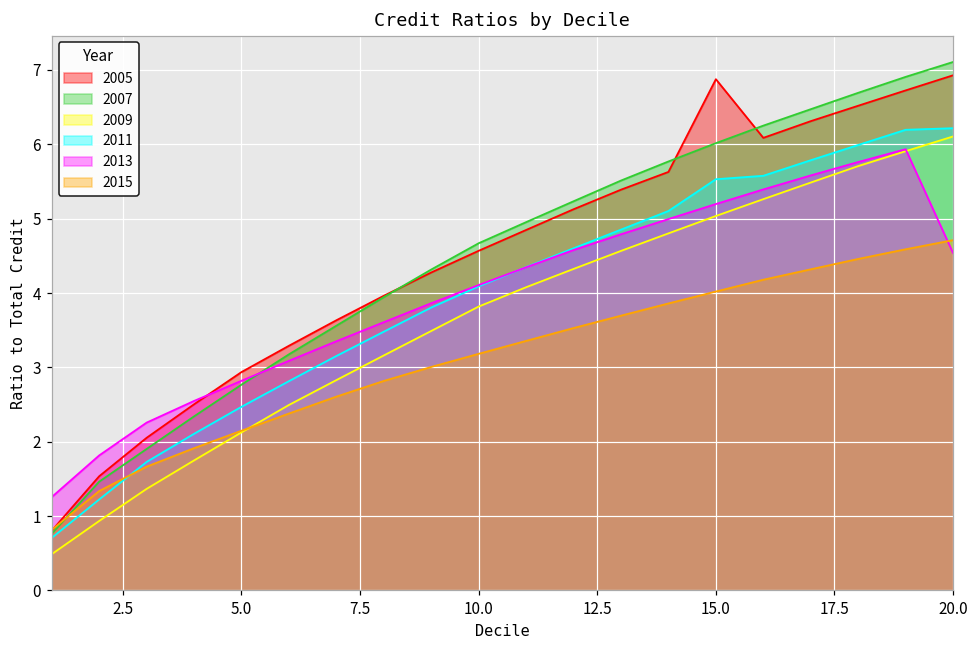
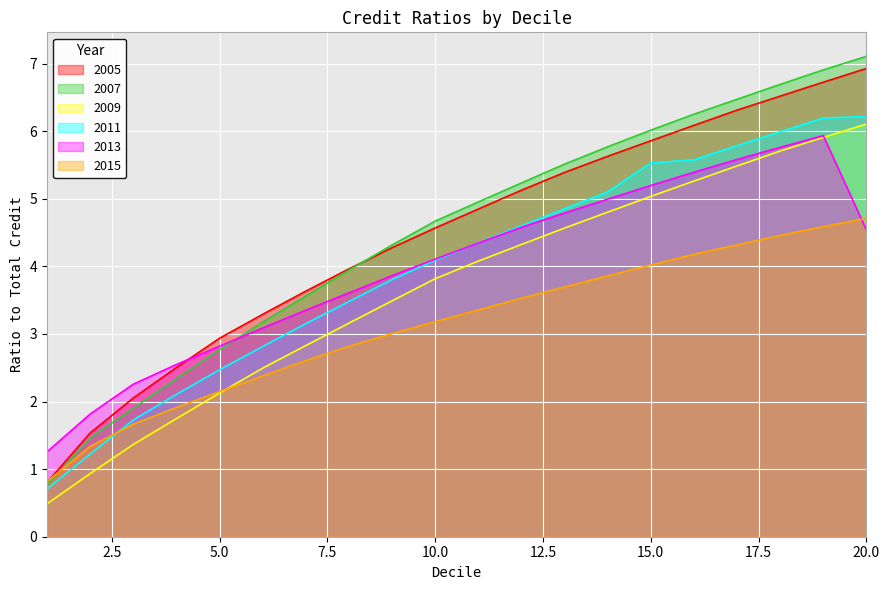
  {
    "2005": {
      "5.0": 2.9,
      "10.0": 4.6,
-     "15.0": 6.9,
+     "15.0": 5.9,
      "20.0": 6.9
    },
    "2007": {
      "5.0": 2.8,
      "10.0": 4.7,
      "15.0": 6.0,
      "20.0": 7.1
    },
    "2011": {
      "5.0": 2.5,
      "15.0": 5.5,
      "20.0": 6.2
    },
    "2013": {
      "5.0": 2.8,
      "15.0": 5.2,
      "20.0": 4.5
    }
  }
